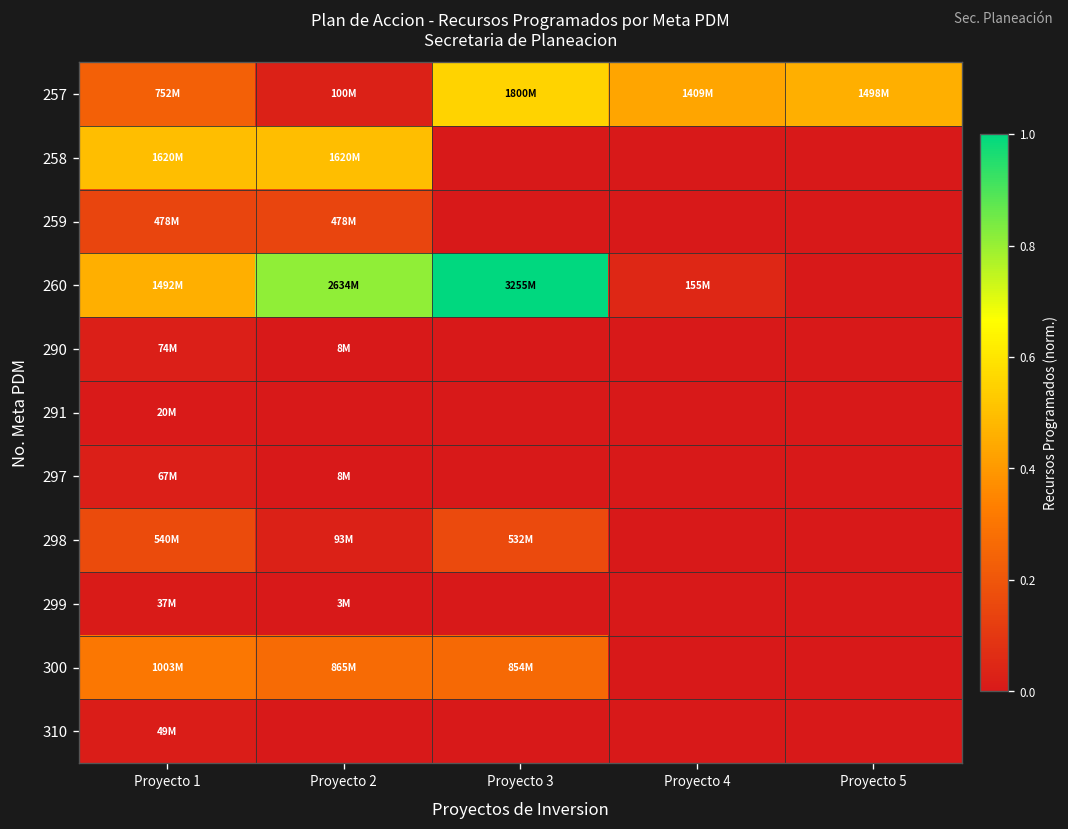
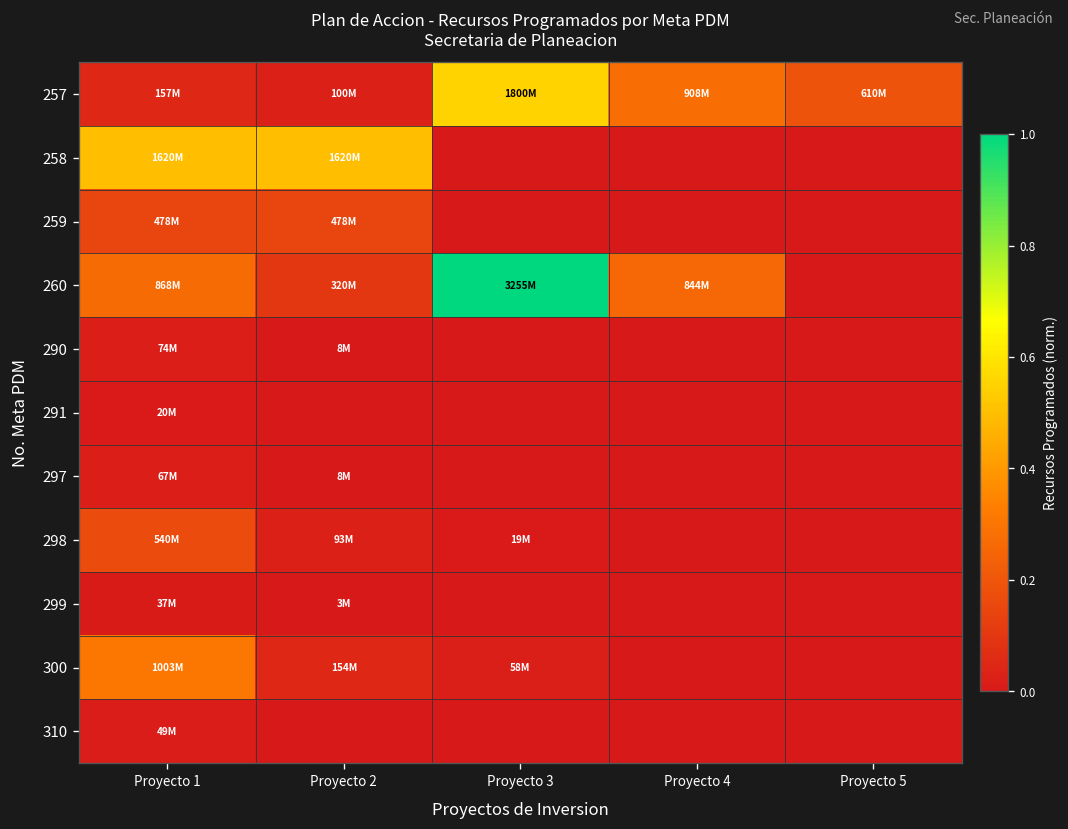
  {
    "257": {
-     "Proyecto 1": "752M",
+     "Proyecto 1": "157M",
      "Proyecto 2": "100M",
      "Proyecto 3": "1800M",
-     "Proyecto 4": "1409M",
-     "Proyecto 5": "1498M"
+     "Proyecto 4": "908M",
+     "Proyecto 5": "610M"
    },
    "258": {
      "Proyecto 1": "1620M",
      "Proyecto 2": "1620M"
    },
    "259": {
      "Proyecto 1": "478M",
      "Proyecto 2": "478M"
    },
    "260": {
-     "Proyecto 1": "1492M",
-     "Proyecto 2": "2634M",
+     "Proyecto 1": "868M",
+     "Proyecto 2": "320M",
      "Proyecto 3": "3255M",
-     "Proyecto 4": "155M"
+     "Proyecto 4": "844M"
    },
    "290": {
      "Proyecto 1": "74M",
      "Proyecto 2": "8M"
    },
    "291": {
      "Proyecto 1": "20M"
    },
    "297": {
      "Proyecto 1": "67M",
      "Proyecto 2": "8M"
    },
    "298": {
      "Proyecto 1": "540M",
      "Proyecto 2": "93M",
-     "Proyecto 3": "532M"
+     "Proyecto 3": "19M"
    },
    "299": {
      "Proyecto 1": "37M",
      "Proyecto 2": "3M"
    },
    "300": {
      "Proyecto 1": "1003M",
-     "Proyecto 2": "865M",
-     "Proyecto 3": "854M"
+     "Proyecto 2": "154M",
+     "Proyecto 3": "58M"
    },
    "310": {
      "Proyecto 1": "49M"
    }
  }
